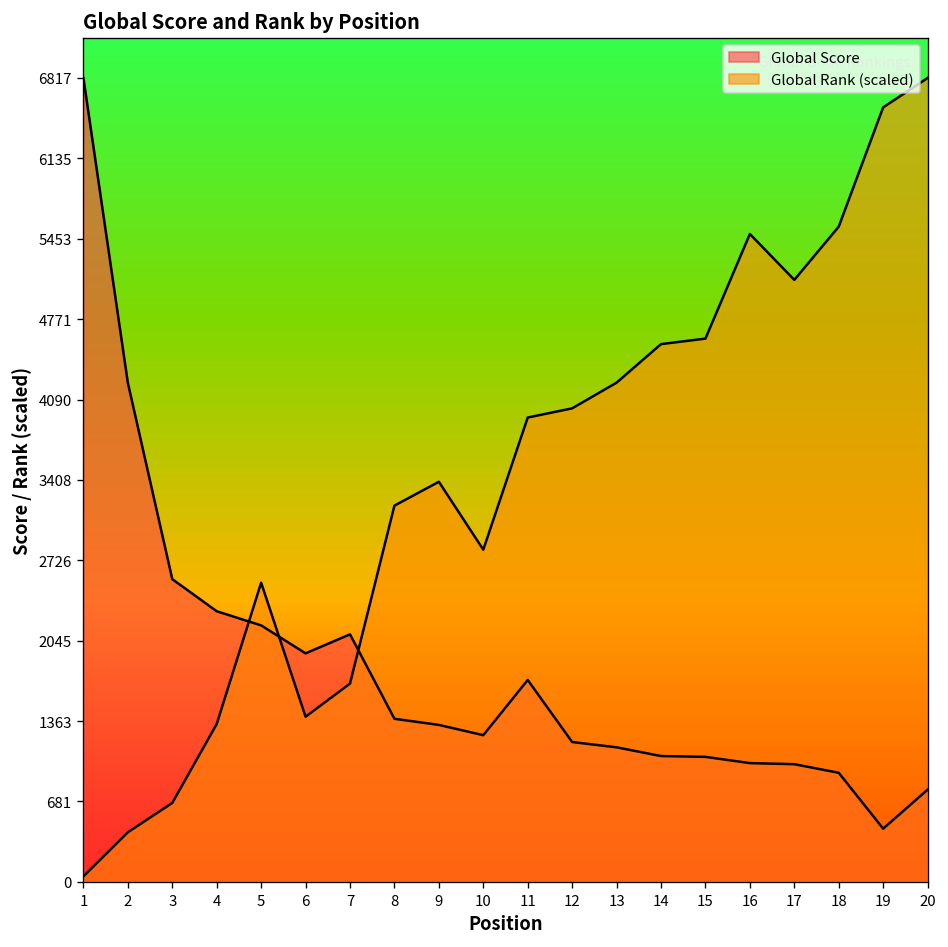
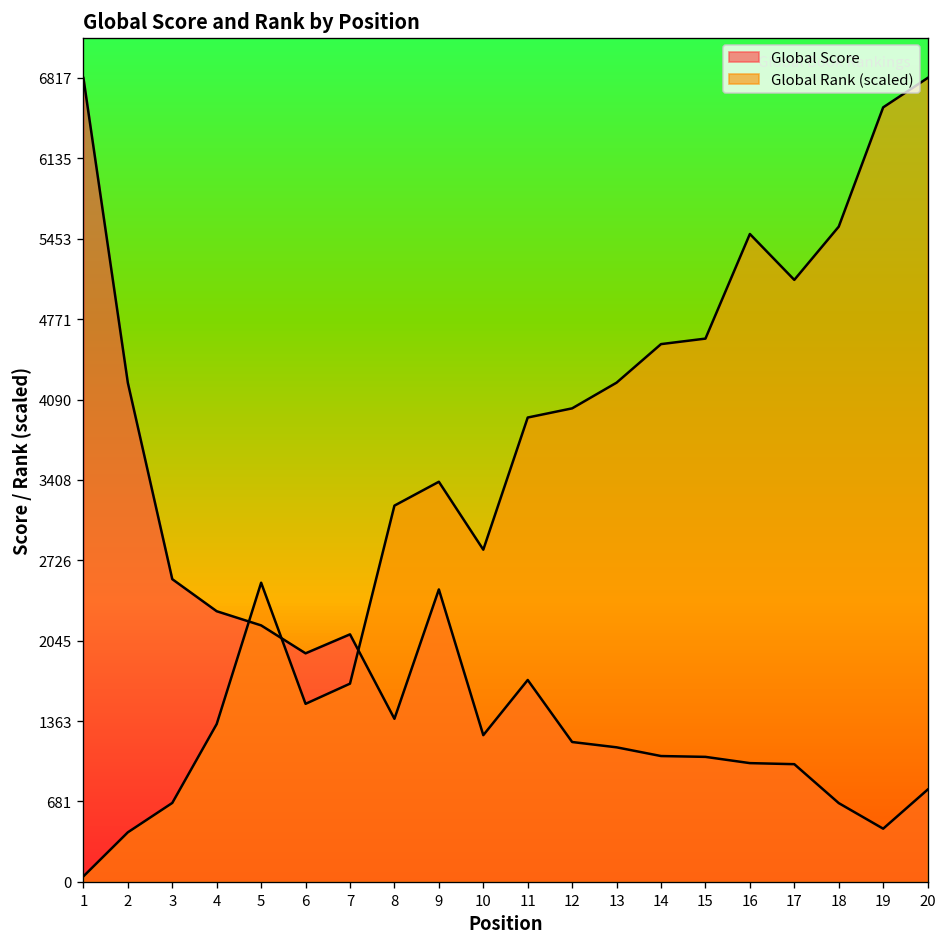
  {
    "Global Score": {
      "1": 6800,
      "2": 4200,
      "3": 2600,
      "4": 2300,
      "5": 2200,
      "6": 1900,
      "7": 2100,
      "8": 1400,
-     "9": 1300,
+     "9": 2500,
      "10": 1200,
      "11": 1700,
      "12": 1200,
      "13": 1100,
      "14": 1100,
      "15": 1100,
      "16": 1000,
      "17": 1000,
-     "18": 900,
+     "18": 700,
      "19": 500,
      "20": 800
    },
    "Global Rank (scaled)": {
      "1": 0,
      "2": 400,
      "3": 700,
      "4": 1300,
      "5": 2500,
-     "6": 1400,
+     "6": 1500,
      "7": 1700,
      "8": 3200,
      "9": 3400,
      "10": 2800,
      "11": 3900,
      "12": 4000,
      "13": 4200,
      "14": 4600,
      "15": 4600,
      "16": 5500,
      "17": 5100,
      "18": 5600,
      "19": 6600,
      "20": 6800
    }
  }
